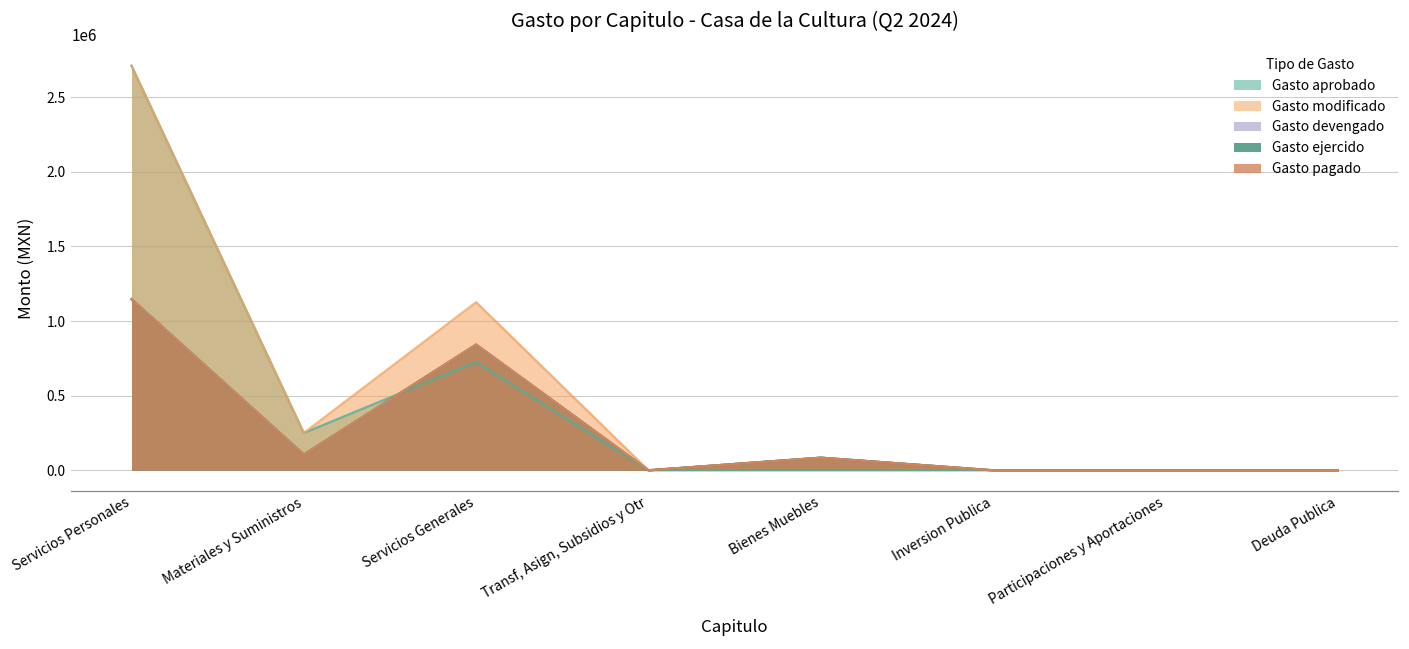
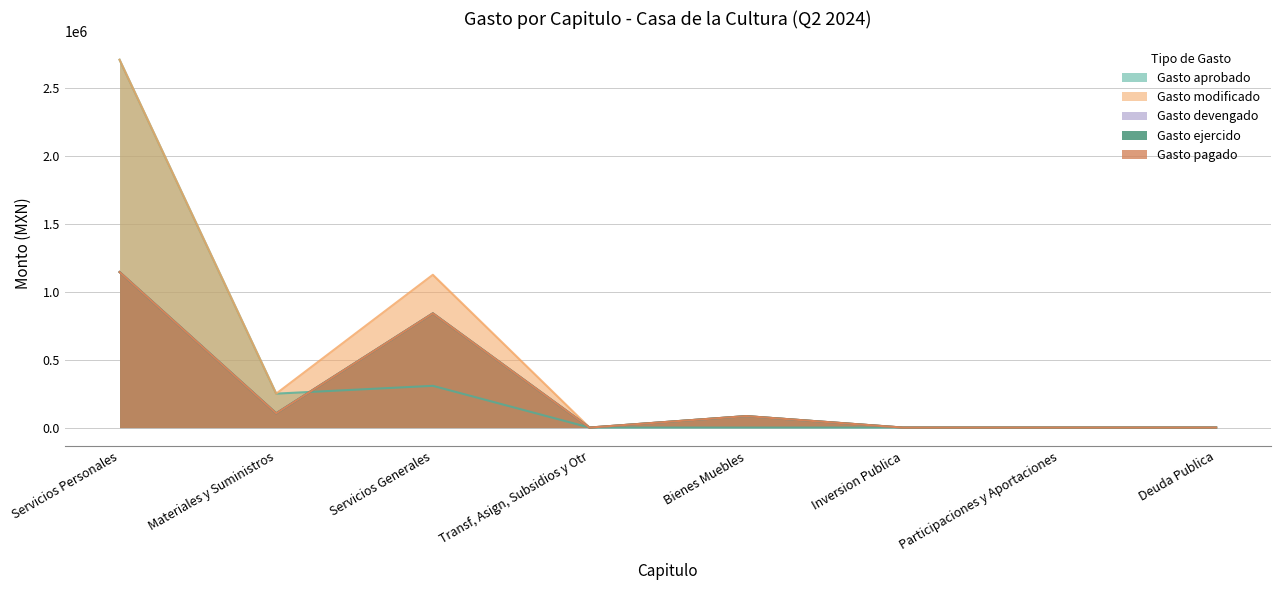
  {
    "Gasto aprobado": {
-     "Servicios Generales": 730000,
+     "Servicios Generales": 310000,
      "Bienes Muebles": 0
    }
  }
